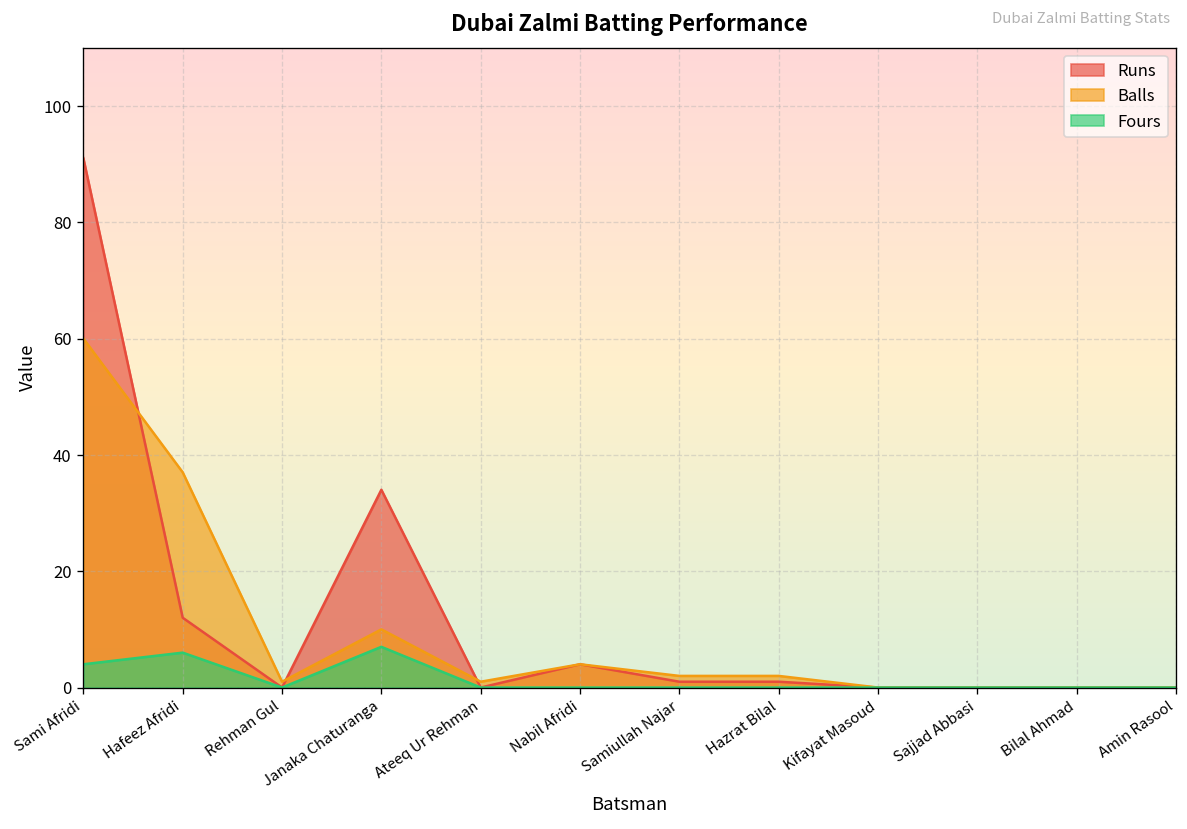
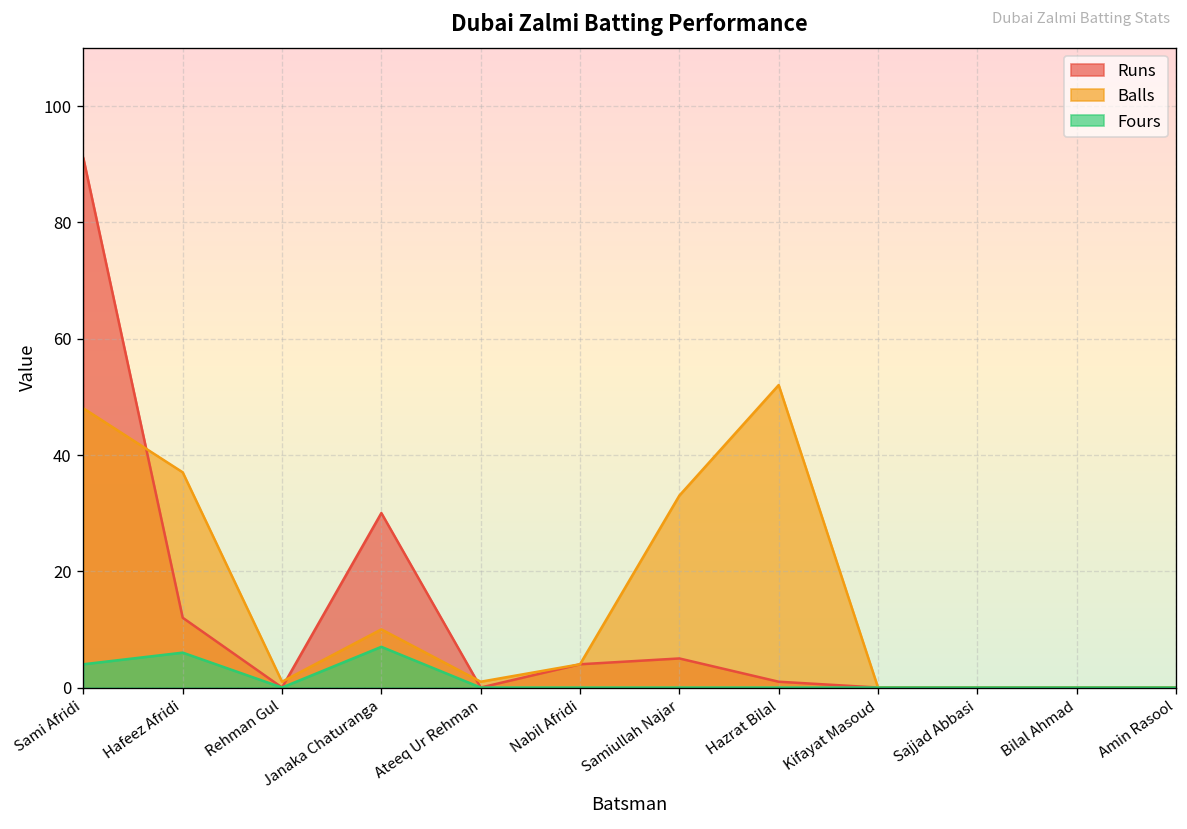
  {
    "Runs": {
      "Sami Afridi": 91,
      "Hafeez Afridi": 12,
-     "Janaka Chaturanga": 34,
-     "Samiullah Najar": 1,
+     "Janaka Chaturanga": 30,
+     "Samiullah Najar": 5,
      "Hazrat Bilal": 1
    },
    "Balls": {
-     "Sami Afridi": 60,
+     "Sami Afridi": 48,
      "Hafeez Afridi": 37,
      "Rehman Gul": 1,
      "Janaka Chaturanga": 10,
      "Ateeq Ur Rehman": 1,
-     "Samiullah Najar": 2,
-     "Hazrat Bilal": 2
+     "Samiullah Najar": 33,
+     "Hazrat Bilal": 52
    },
    "Fours": {
      "Sami Afridi": 4,
      "Hafeez Afridi": 6,
      "Janaka Chaturanga": 7,
      "Nabil Afridi": 0,
      "Samiullah Najar": 0,
      "Hazrat Bilal": 0
    }
  }
